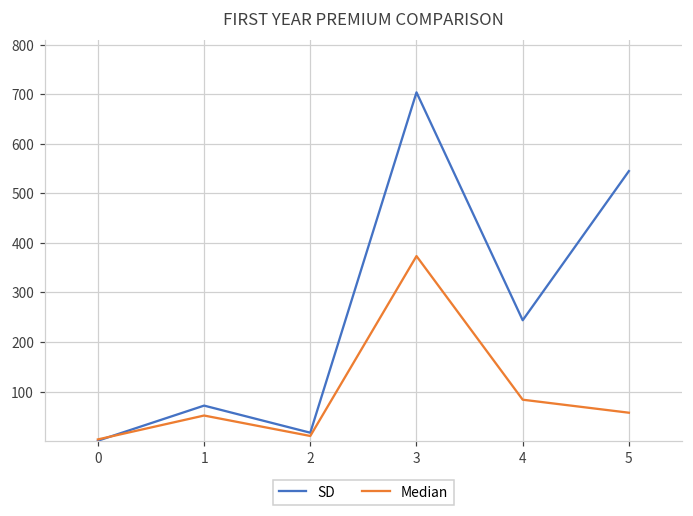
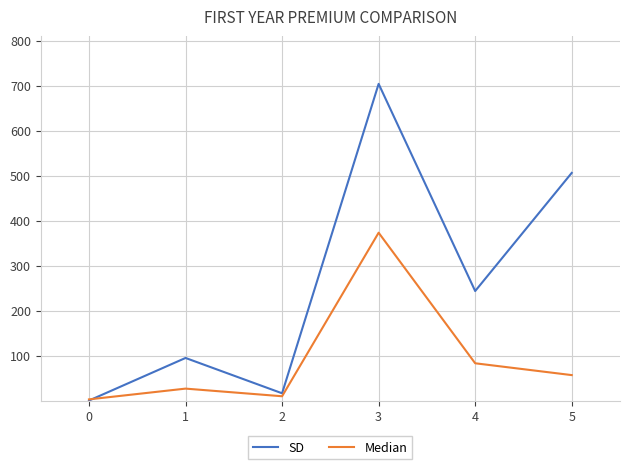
  {
    "SD": {
-     "1": 70,
+     "1": 100,
      "2": 20,
      "3": 700,
      "4": 240,
-     "5": 550
+     "5": 510
    },
    "Median": {
-     "1": 50,
+     "1": 30,
      "2": 10,
      "3": 370,
      "4": 80,
      "5": 60
    }
  }
